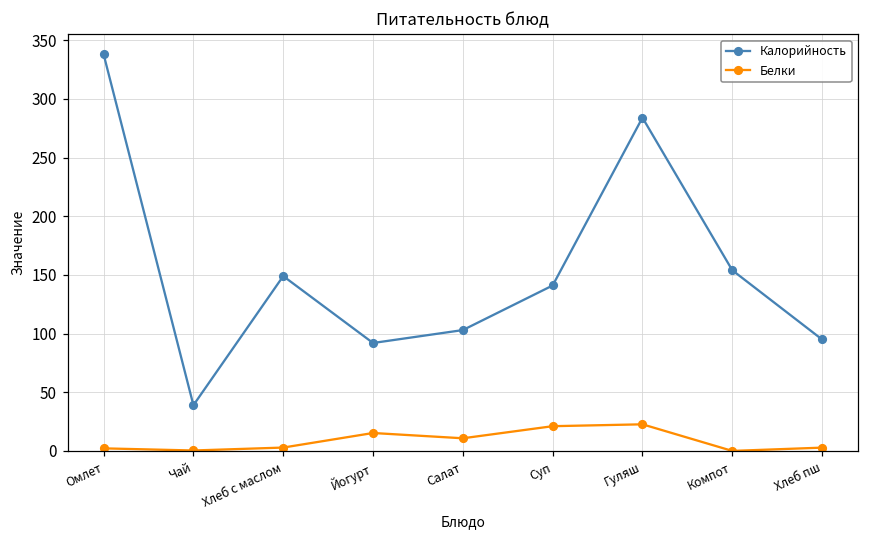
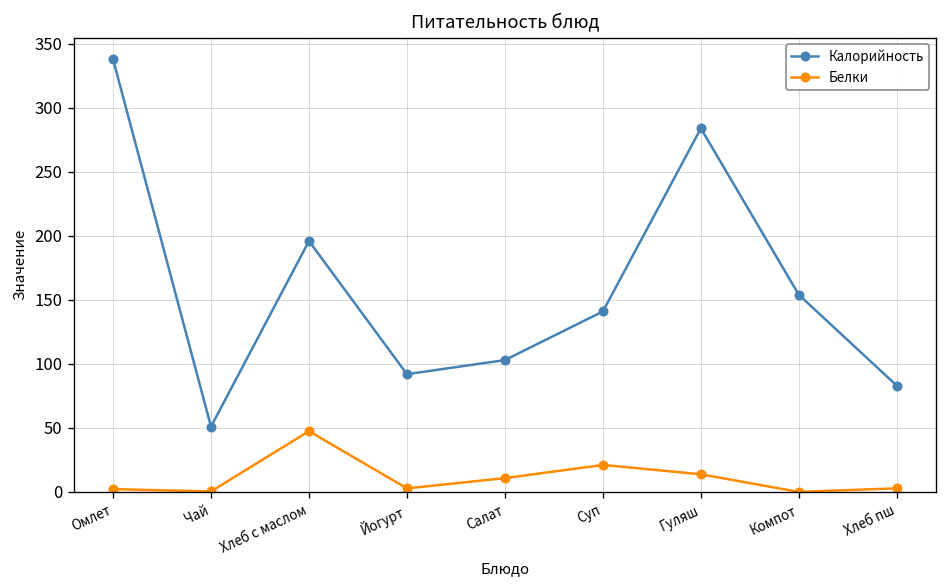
  {
    "Калорийность": {
      "Омлет": 338,
-     "Чай": 39,
-     "Хлеб с маслом": 149,
+     "Чай": 51,
+     "Хлеб с маслом": 196,
      "Йогурт": 92,
      "Салат": 103,
      "Суп": 141,
      "Гуляш": 284,
      "Компот": 154,
-     "Хлеб пш": 95
+     "Хлеб пш": 83
    },
    "Белки": {
      "Омлет": 2,
      "Чай": 0,
-     "Хлеб с маслом": 3,
-     "Йогурт": 15,
+     "Хлеб с маслом": 47,
+     "Йогурт": 3,
      "Салат": 11,
      "Суп": 21,
-     "Гуляш": 23,
+     "Гуляш": 14,
      "Компот": 0,
      "Хлеб пш": 3
    }
  }
